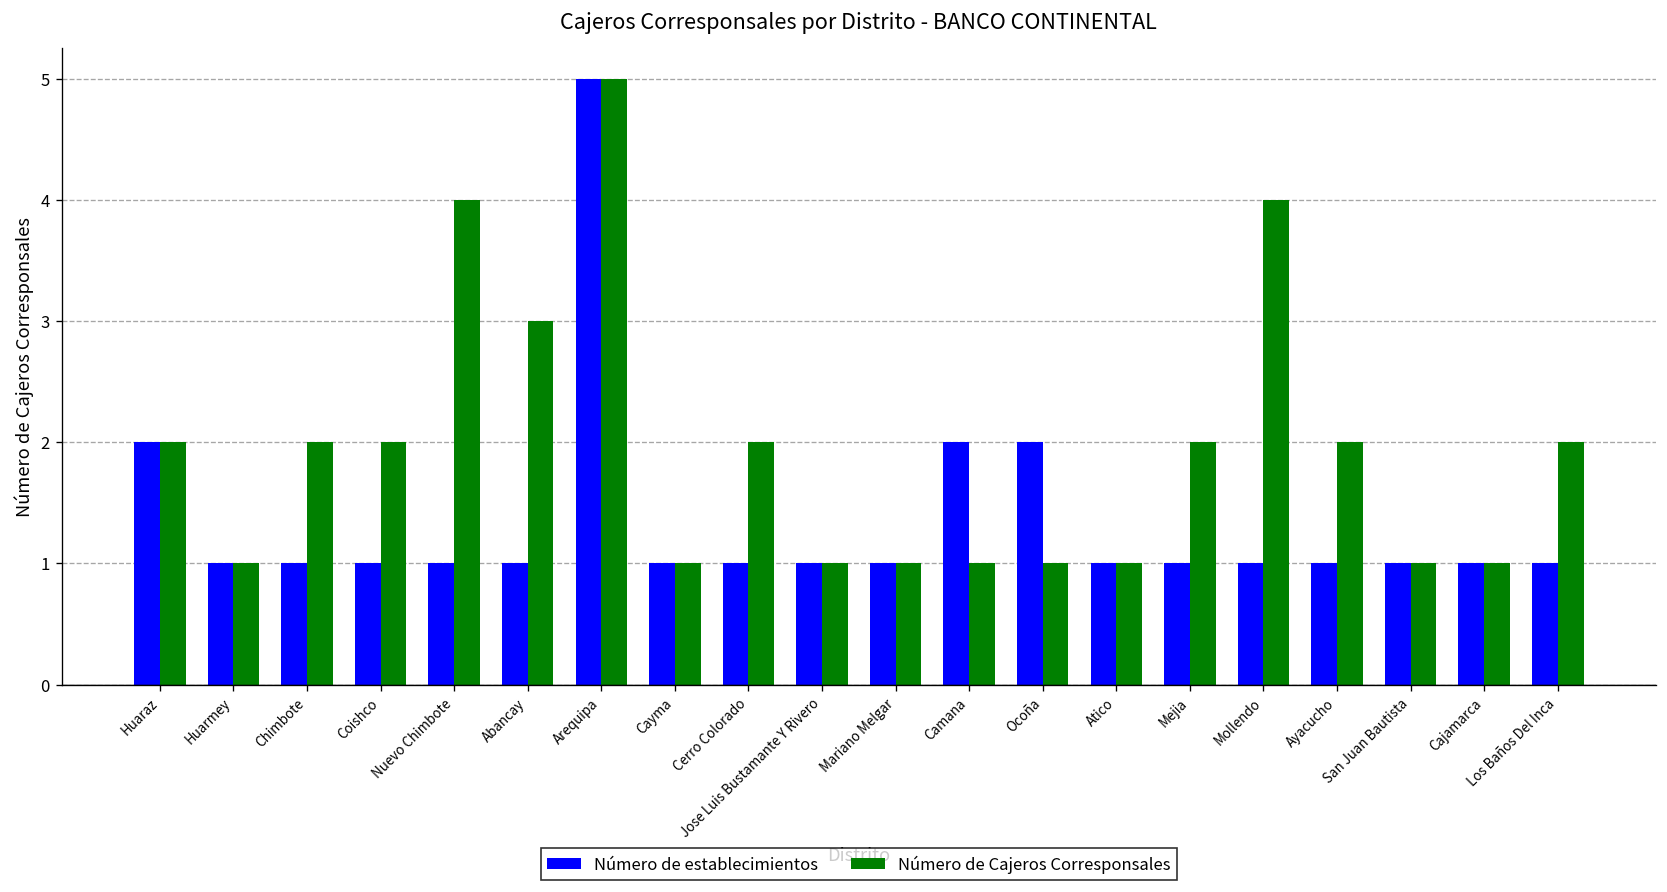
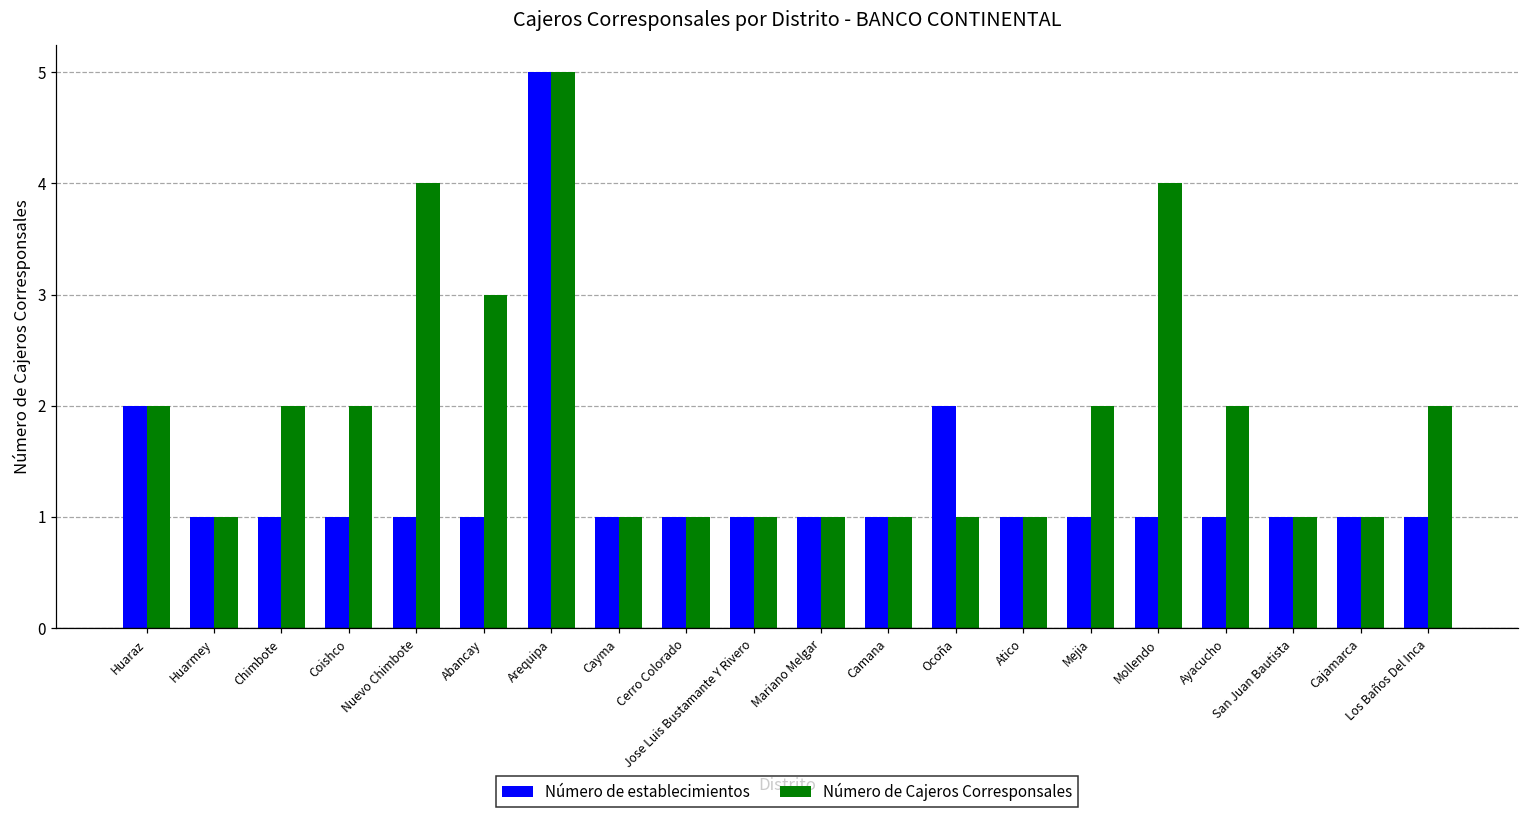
  {
    "Número de establecimientos": {
      "Huaraz": 2,
      "Huarmey": 1,
      "Chimbote": 1,
      "Coishco": 1,
      "Nuevo Chimbote": 1,
      "Abancay": 1,
      "Arequipa": 5,
      "Cayma": 1,
      "Cerro Colorado": 1,
      "Jose Luis Bustamante Y Rivero": 1,
      "Mariano Melgar": 1,
-     "Camana": 2,
+     "Camana": 1,
      "Ocoña": 2,
      "Atico": 1,
      "Mejia": 1,
      "Mollendo": 1,
      "Ayacucho": 1,
      "San Juan Bautista": 1,
      "Cajamarca": 1,
      "Los Baños Del Inca": 1
    },
    "Número de Cajeros Corresponsales": {
      "Huaraz": 2,
      "Huarmey": 1,
      "Chimbote": 2,
      "Coishco": 2,
      "Nuevo Chimbote": 4,
      "Abancay": 3,
      "Arequipa": 5,
      "Cayma": 1,
-     "Cerro Colorado": 2,
+     "Cerro Colorado": 1,
      "Jose Luis Bustamante Y Rivero": 1,
      "Mariano Melgar": 1,
      "Camana": 1,
      "Ocoña": 1,
      "Atico": 1,
      "Mejia": 2,
      "Mollendo": 4,
      "Ayacucho": 2,
      "San Juan Bautista": 1,
      "Cajamarca": 1,
      "Los Baños Del Inca": 2
    }
  }
